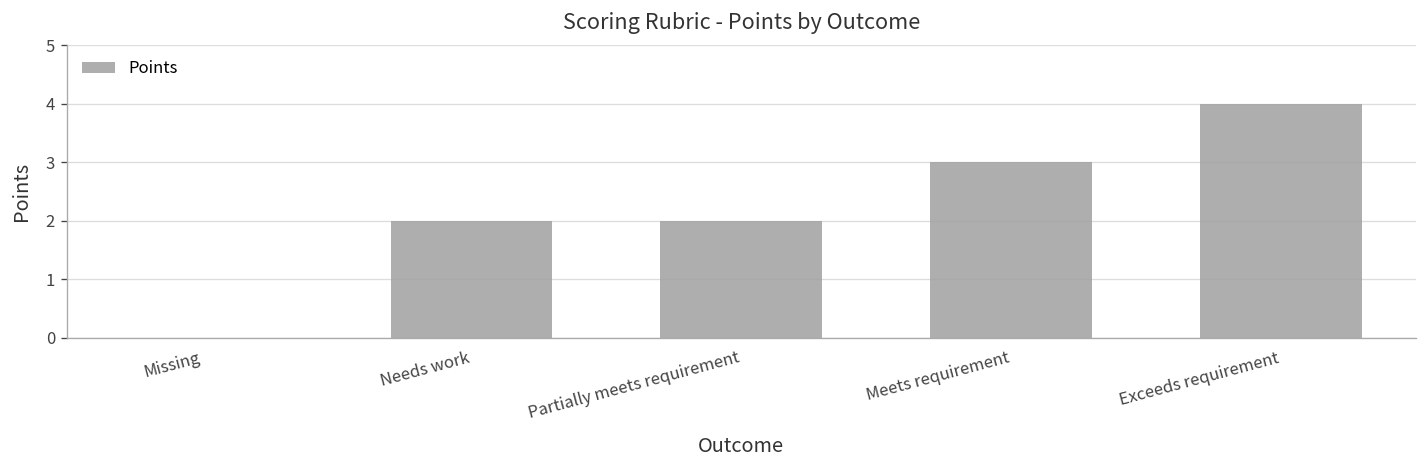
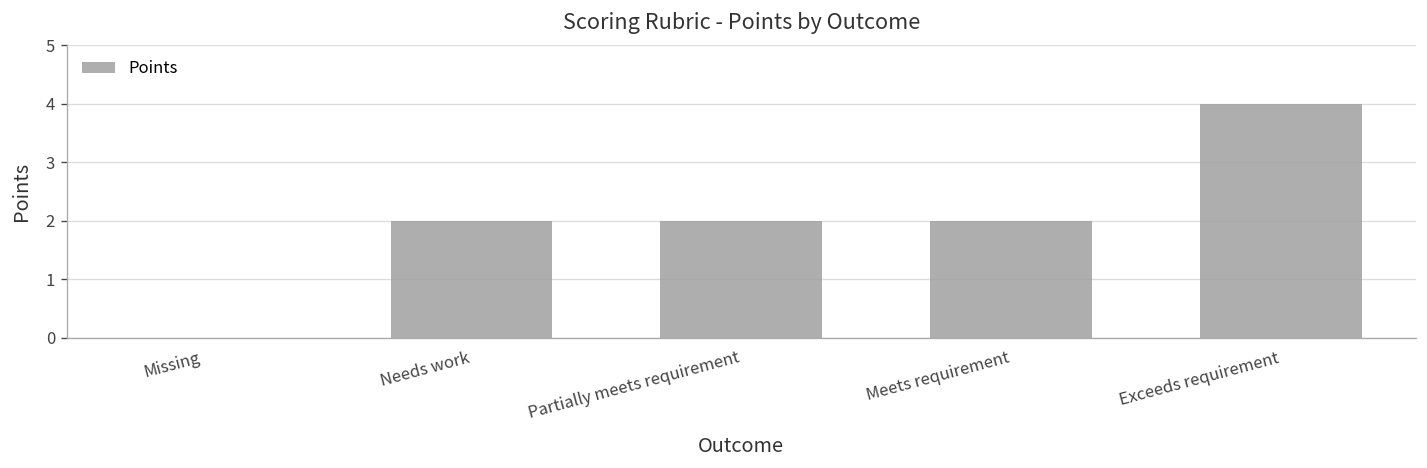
  {
    "Missing": 0,
    "Needs work": 2,
    "Partially meets requirement": 2,
-   "Meets requirement": 3,
+   "Meets requirement": 2,
    "Exceeds requirement": 4
  }
